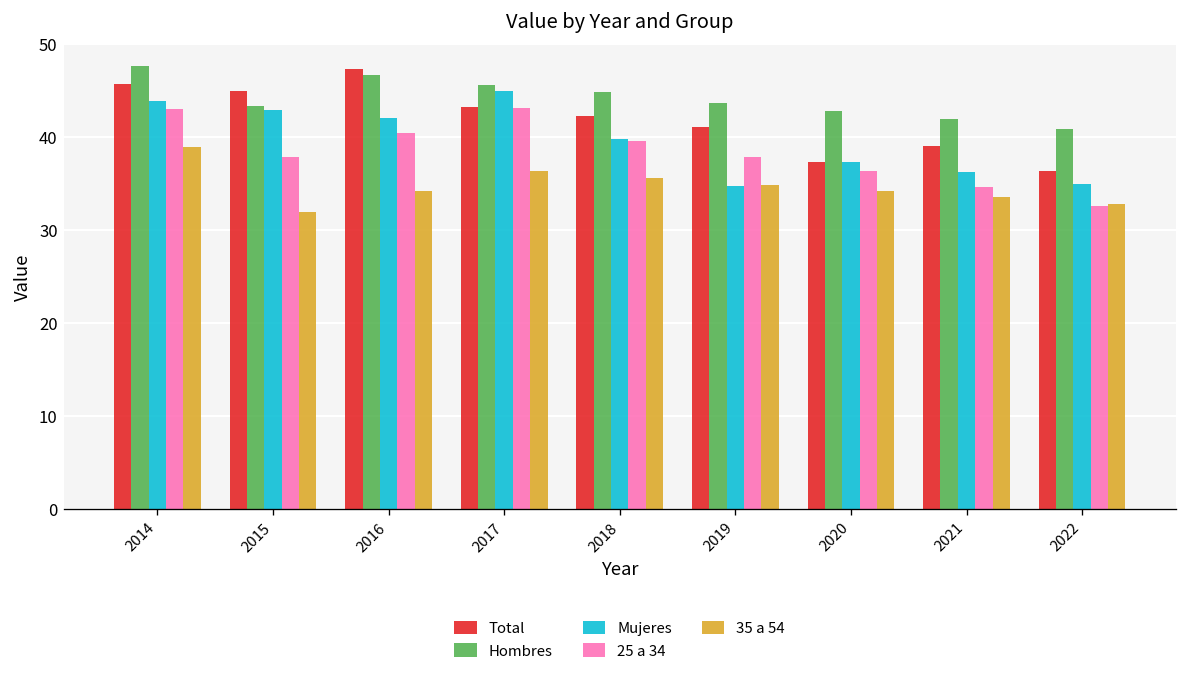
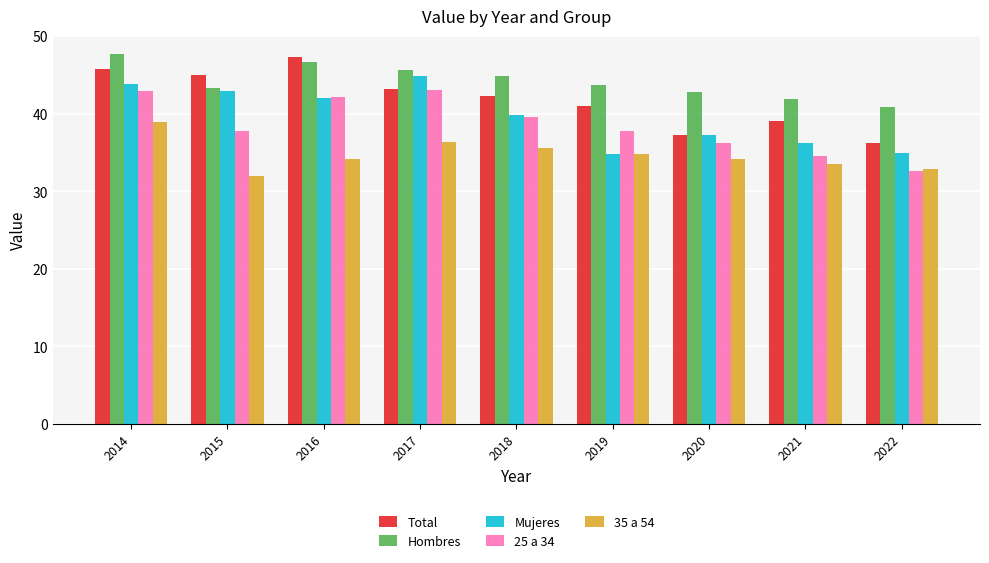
  {
    "Total": {
      "2014": 46,
      "2015": 45,
      "2016": 47,
      "2017": 43,
      "2018": 42,
      "2019": 41,
      "2020": 37,
      "2021": 39,
      "2022": 36
    },
    "Hombres": {
      "2014": 48,
      "2015": 43,
      "2016": 47,
      "2017": 46,
      "2018": 45,
      "2019": 44,
      "2020": 43,
      "2021": 42,
      "2022": 41
    },
    "Mujeres": {
      "2014": 44,
      "2015": 43,
      "2016": 42,
      "2017": 45,
      "2018": 40,
      "2019": 35,
      "2020": 37,
      "2021": 36,
      "2022": 35
    },
    "25 a 34": {
      "2014": 43,
      "2015": 38,
-     "2016": 40,
+     "2016": 42,
      "2017": 43,
      "2018": 40,
      "2019": 38,
      "2020": 36,
      "2021": 35,
      "2022": 33
    },
    "35 a 54": {
      "2014": 39,
      "2015": 32,
      "2016": 34,
      "2017": 36,
      "2018": 36,
      "2019": 35,
      "2020": 34,
      "2021": 34,
      "2022": 33
    }
  }
